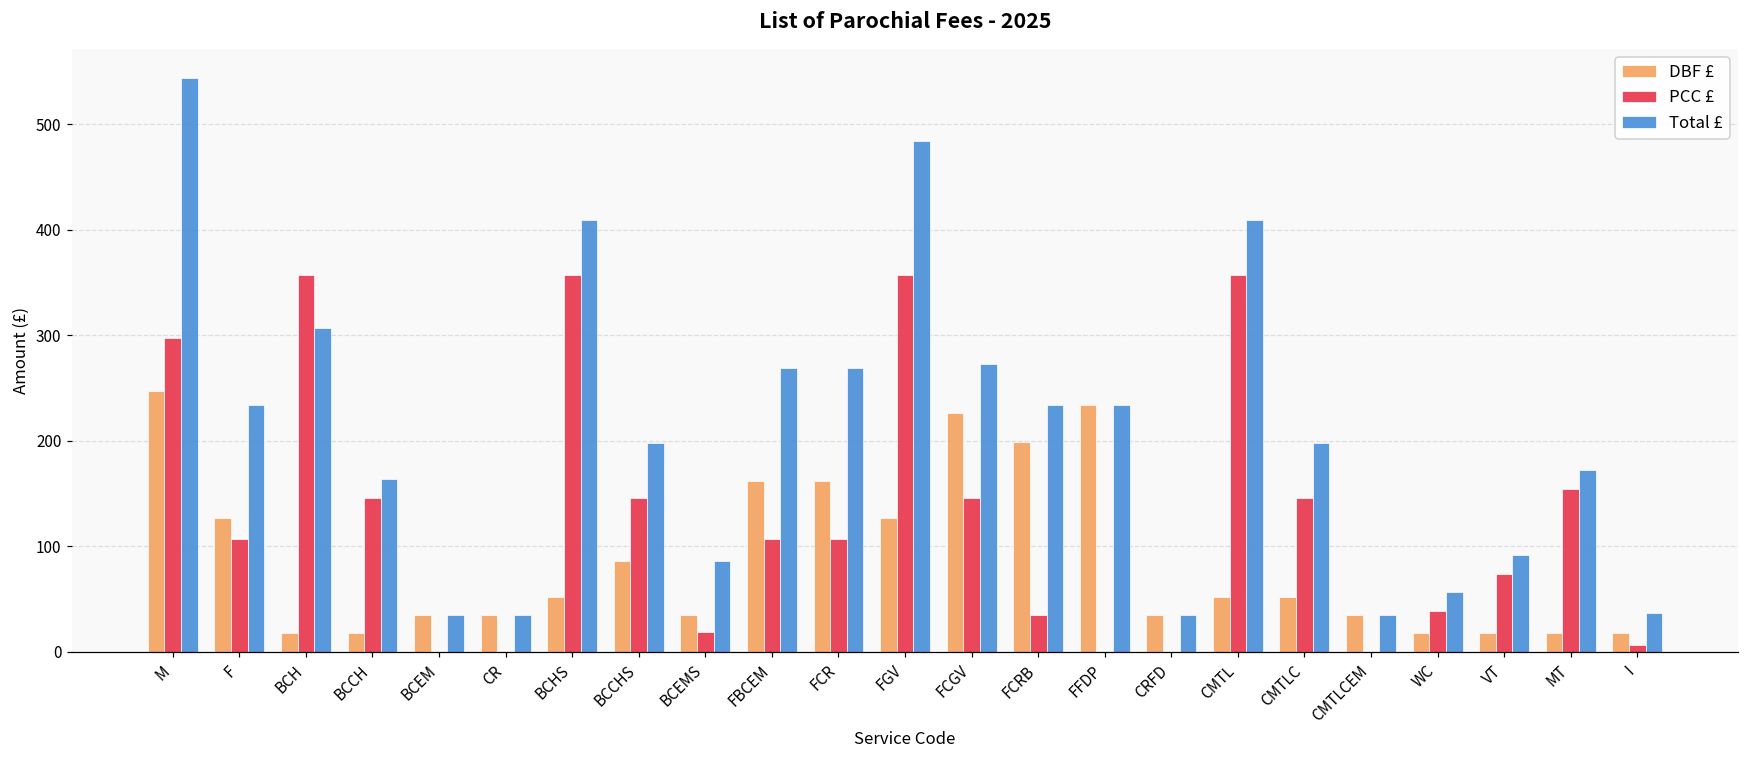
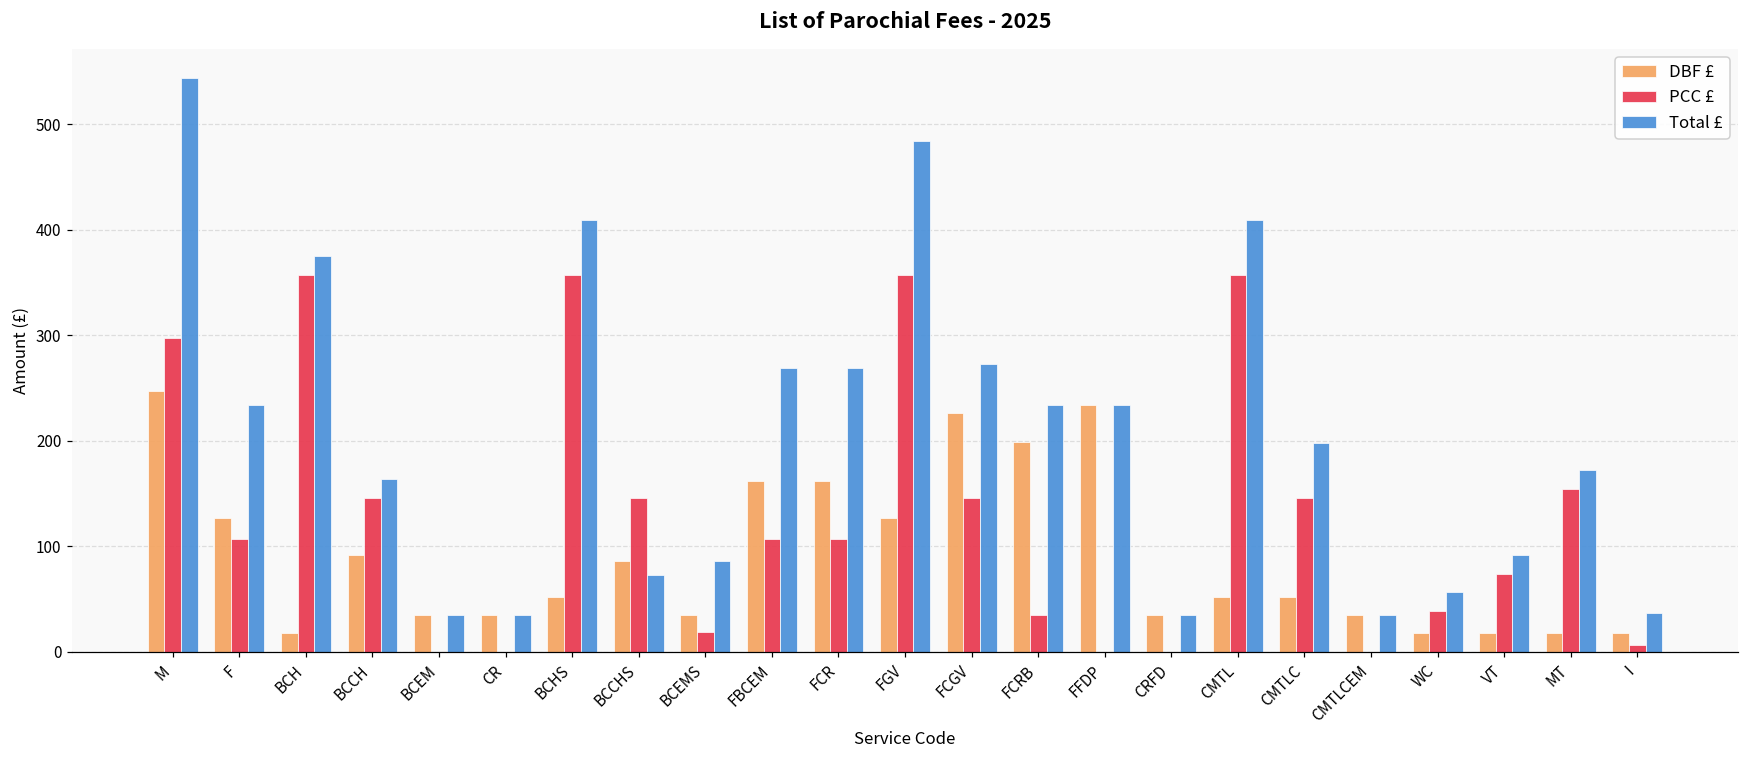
  {
    "DBF £": {
      "M": 250,
      "F": 130,
      "BCH": 20,
-     "BCCH": 20,
+     "BCCH": 90,
      "BCEM": 40,
      "CR": 40,
      "BCHS": 50,
      "BCCHS": 90,
      "BCEMS": 40,
      "FBCEM": 160,
      "FCR": 160,
      "FGV": 130,
      "FCGV": 230,
      "FCRB": 200,
      "FFDP": 230,
      "CRFD": 40,
      "CMTL": 50,
      "CMTLC": 50,
      "CMTLCEM": 40,
      "WC": 20,
      "VT": 20,
      "MT": 20,
      "I": 20
    },
    "PCC £": {
      "M": 300,
      "F": 110,
      "BCH": 360,
      "BCCH": 150,
      "BCEM": 0,
      "CR": 0,
      "BCHS": 360,
      "BCCHS": 150,
      "BCEMS": 20,
      "FBCEM": 110,
      "FCR": 110,
      "FGV": 360,
      "FCGV": 150,
      "FCRB": 40,
      "FFDP": 0,
      "CRFD": 0,
      "CMTL": 360,
      "CMTLC": 150,
      "CMTLCEM": 0,
      "WC": 40,
      "VT": 70,
      "MT": 150,
      "I": 10
    },
    "Total £": {
      "M": 540,
      "F": 230,
-     "BCH": 310,
+     "BCH": 380,
      "BCCH": 160,
      "BCEM": 40,
      "CR": 40,
      "BCHS": 410,
-     "BCCHS": 200,
+     "BCCHS": 70,
      "BCEMS": 90,
      "FBCEM": 270,
      "FCR": 270,
      "FGV": 480,
      "FCGV": 270,
      "FCRB": 230,
      "FFDP": 230,
      "CRFD": 40,
      "CMTL": 410,
      "CMTLC": 200,
      "CMTLCEM": 40,
      "WC": 60,
      "VT": 90,
      "MT": 170,
      "I": 40
    }
  }
